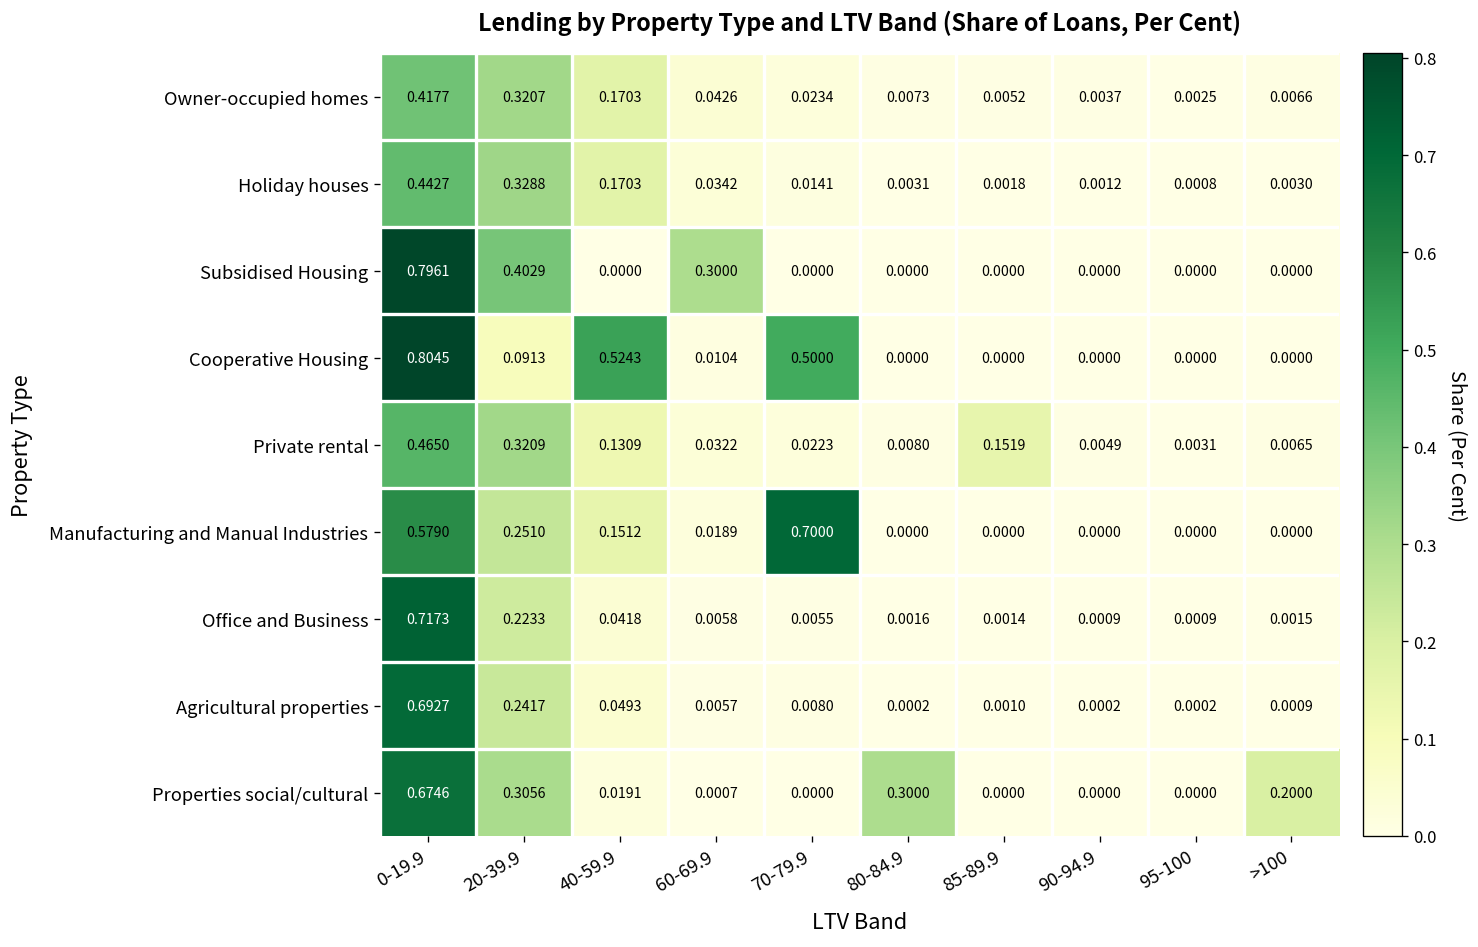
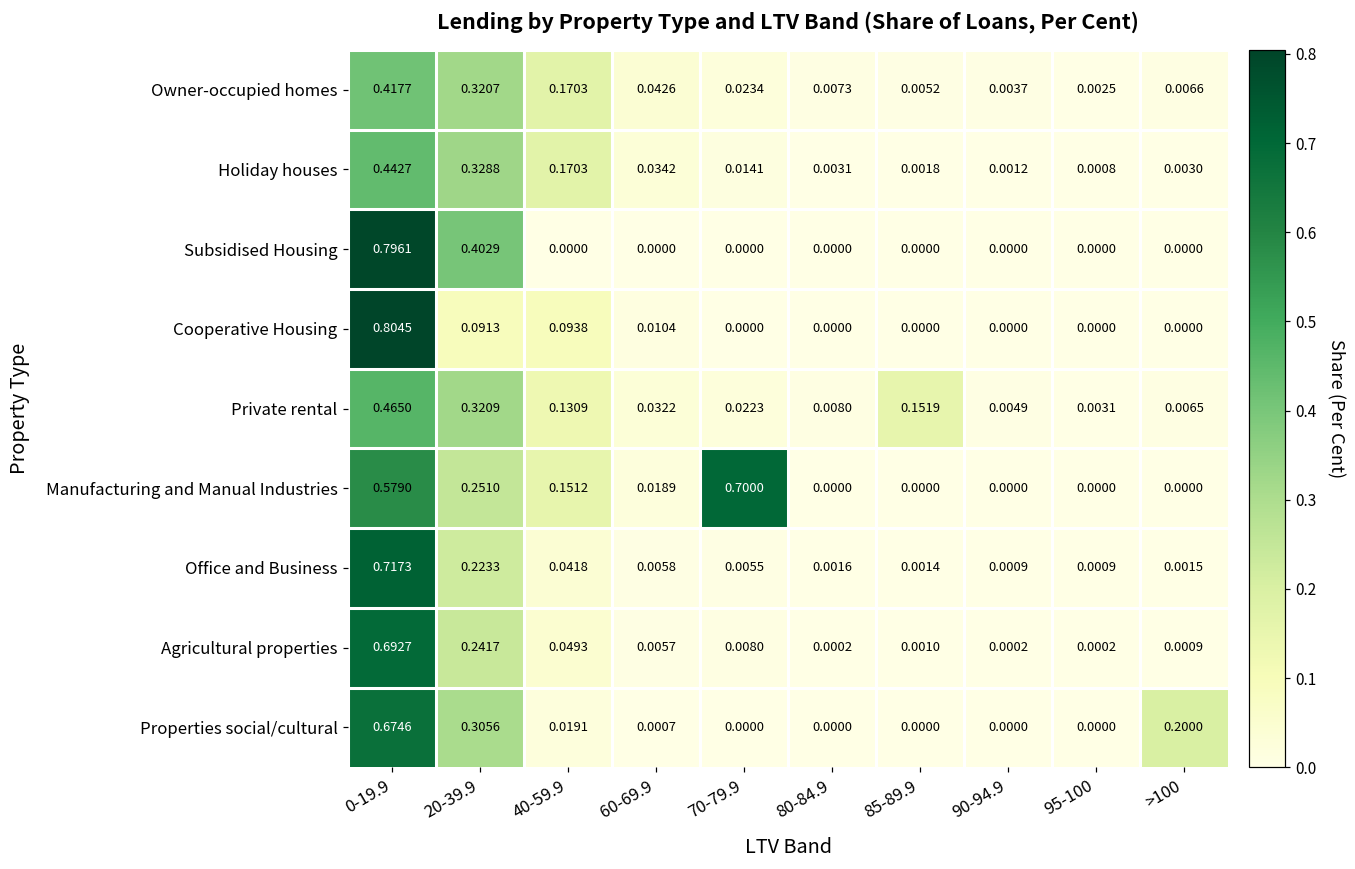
  {
    "Owner-occupied homes": {
      "0-19.9": 0.4177,
      "20-39.9": 0.3207,
      "40-59.9": 0.1703,
      "60-69.9": 0.0426,
      "70-79.9": 0.0234,
      "80-84.9": 0.0073,
      "85-89.9": 0.0052,
      "90-94.9": 0.0037,
      "95-100": 0.0025,
      ">100": 0.0066
    },
    "Holiday houses": {
      "0-19.9": 0.4427,
      "20-39.9": 0.3288,
      "40-59.9": 0.1703,
      "60-69.9": 0.0342,
      "70-79.9": 0.0141,
      "80-84.9": 0.0031,
      "85-89.9": 0.0018,
      "90-94.9": 0.0012,
      "95-100": 0.0008,
      ">100": 0.0030
    },
    "Subsidised Housing": {
      "0-19.9": 0.7961,
      "20-39.9": 0.4029,
      "40-59.9": 0.0000,
-     "60-69.9": 0.3000,
+     "60-69.9": 0.0000,
      "70-79.9": 0.0000,
      "80-84.9": 0.0000,
      "85-89.9": 0.0000,
      "90-94.9": 0.0000,
      "95-100": 0.0000,
      ">100": 0.0000
    },
    "Cooperative Housing": {
      "0-19.9": 0.8045,
      "20-39.9": 0.0913,
-     "40-59.9": 0.5243,
+     "40-59.9": 0.0938,
      "60-69.9": 0.0104,
-     "70-79.9": 0.5000,
+     "70-79.9": 0.0000,
      "80-84.9": 0.0000,
      "85-89.9": 0.0000,
      "90-94.9": 0.0000,
      "95-100": 0.0000,
      ">100": 0.0000
    },
    "Private rental": {
      "0-19.9": 0.4650,
      "20-39.9": 0.3209,
      "40-59.9": 0.1309,
      "60-69.9": 0.0322,
      "70-79.9": 0.0223,
      "80-84.9": 0.0080,
      "85-89.9": 0.1519,
      "90-94.9": 0.0049,
      "95-100": 0.0031,
      ">100": 0.0065
    },
    "Manufacturing and Manual Industries": {
      "0-19.9": 0.5790,
      "20-39.9": 0.2510,
      "40-59.9": 0.1512,
      "60-69.9": 0.0189,
      "70-79.9": 0.7000,
      "80-84.9": 0.0000,
      "85-89.9": 0.0000,
      "90-94.9": 0.0000,
      "95-100": 0.0000,
      ">100": 0.0000
    },
    "Office and Business": {
      "0-19.9": 0.7173,
      "20-39.9": 0.2233,
      "40-59.9": 0.0418,
      "60-69.9": 0.0058,
      "70-79.9": 0.0055,
      "80-84.9": 0.0016,
      "85-89.9": 0.0014,
      "90-94.9": 0.0009,
      "95-100": 0.0009,
      ">100": 0.0015
    },
    "Agricultural properties": {
      "0-19.9": 0.6927,
      "20-39.9": 0.2417,
      "40-59.9": 0.0493,
      "60-69.9": 0.0057,
      "70-79.9": 0.0080,
      "80-84.9": 0.0002,
      "85-89.9": 0.0010,
      "90-94.9": 0.0002,
      "95-100": 0.0002,
      ">100": 0.0009
    },
    "Properties social/cultural": {
      "0-19.9": 0.6746,
      "20-39.9": 0.3056,
      "40-59.9": 0.0191,
      "60-69.9": 0.0007,
      "70-79.9": 0.0000,
-     "80-84.9": 0.3000,
+     "80-84.9": 0.0000,
      "85-89.9": 0.0000,
      "90-94.9": 0.0000,
      "95-100": 0.0000,
      ">100": 0.2000
    }
  }
